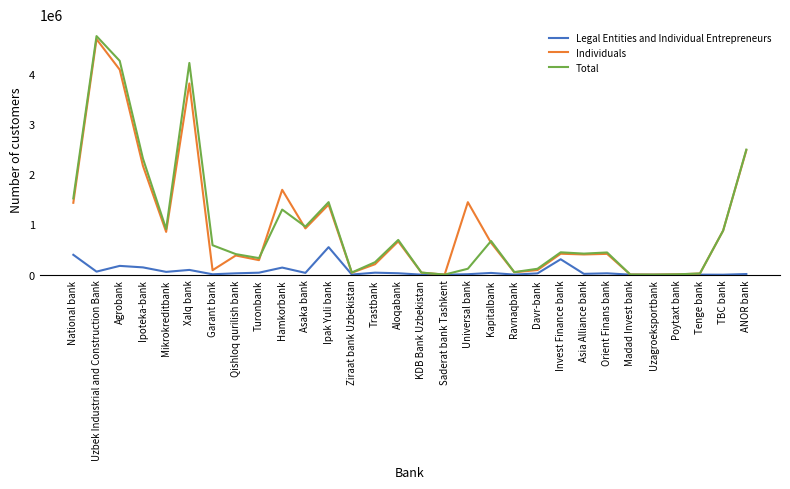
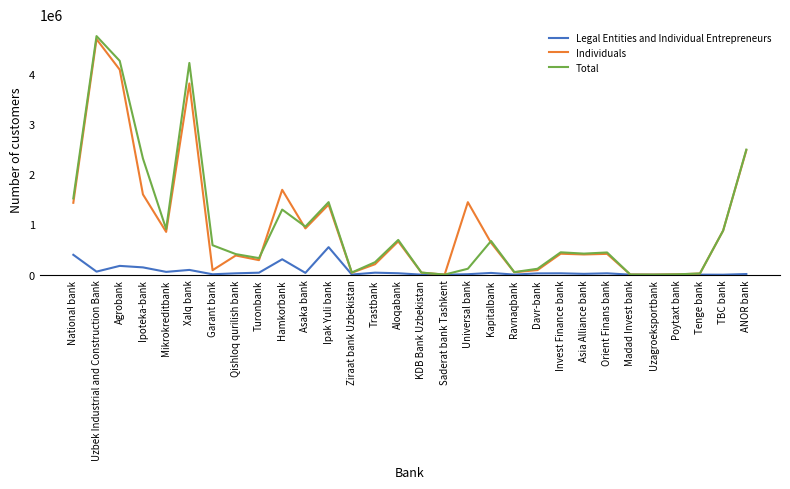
  {
    "Legal Entities and Individual Entrepreneurs": {
      "National bank": 400000,
      "Uzbek Industrial and Construction Bank": 100000,
      "Agrobank": 200000,
      "Ipoteka-bank": 100000,
      "Mikrokreditbank": 100000,
      "Xalq bank": 100000,
      "Garant bank": 0,
      "Qishloq qurilish bank": 0,
      "Turonbank": 0,
-     "Hamkorbank": 100000,
+     "Hamkorbank": 300000,
      "Asaka bank": 0,
      "Ipak Yuli bank": 500000,
      "Trastbank": 0,
      "Aloqabank": 0,
      "Universal bank": 0,
      "Kapitalbank": 0,
      "Davr-bank": 0,
-     "Invest Finance bank": 300000,
+     "Invest Finance bank": 0,
      "Asia Alliance bank": 0,
      "Orient Finans bank": 0,
      "TBC bank": 0,
      "ANOR bank": 0
    },
    "Individuals": {
      "National bank": 1400000,
      "Uzbek Industrial and Construction Bank": 4700000,
      "Agrobank": 4100000,
-     "Ipoteka-bank": 2200000,
+     "Ipoteka-bank": 1600000,
      "Mikrokreditbank": 900000,
      "Xalq bank": 3800000,
      "Garant bank": 100000,
      "Hamkorbank": 1700000,
      "Universal bank": 1400000
    },
    "Total": {
      "National bank": 1500000,
      "Uzbek Industrial and Construction Bank": 4800000,
      "Agrobank": 4300000,
      "Ipoteka-bank": 2300000,
      "Mikrokreditbank": 900000,
      "Xalq bank": 4200000,
      "Garant bank": 600000,
      "Hamkorbank": 1300000,
      "Universal bank": 100000
    }
  }
